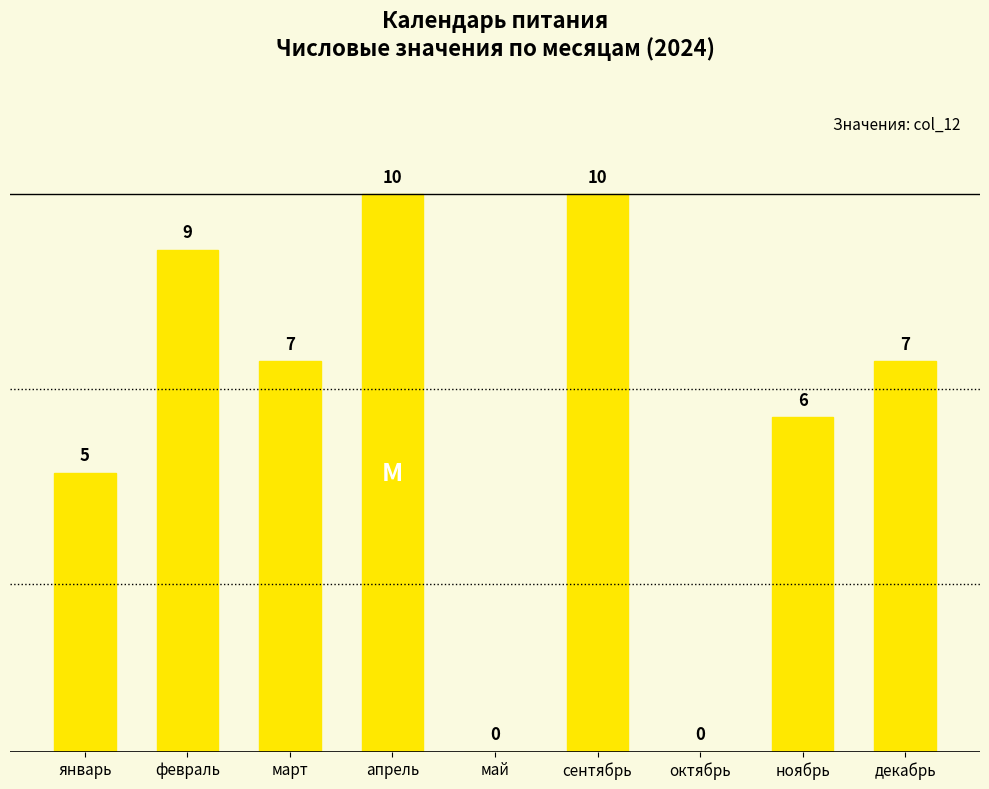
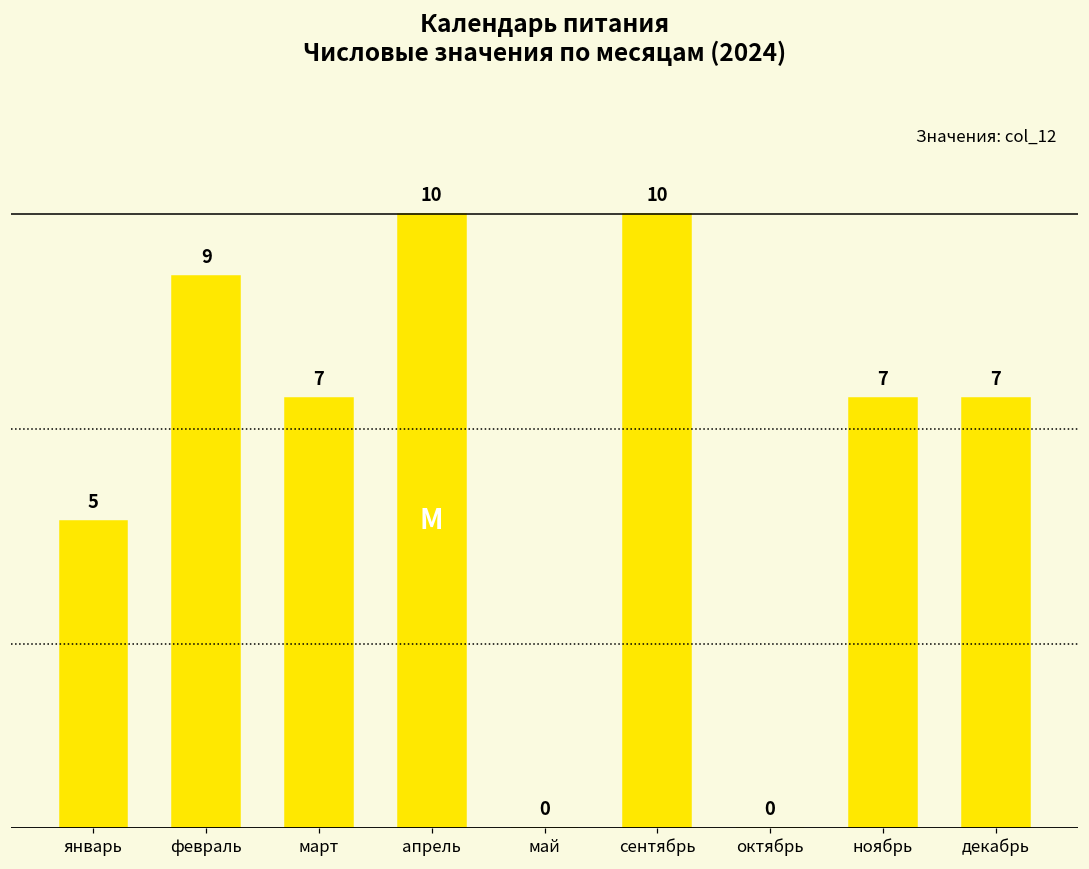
  {
    "январь": 5,
    "февраль": 9,
    "март": 7,
    "апрель": 10,
    "май": 0,
    "сентябрь": 10,
    "октябрь": 0,
-   "ноябрь": 6,
+   "ноябрь": 7,
    "декабрь": 7
  }
